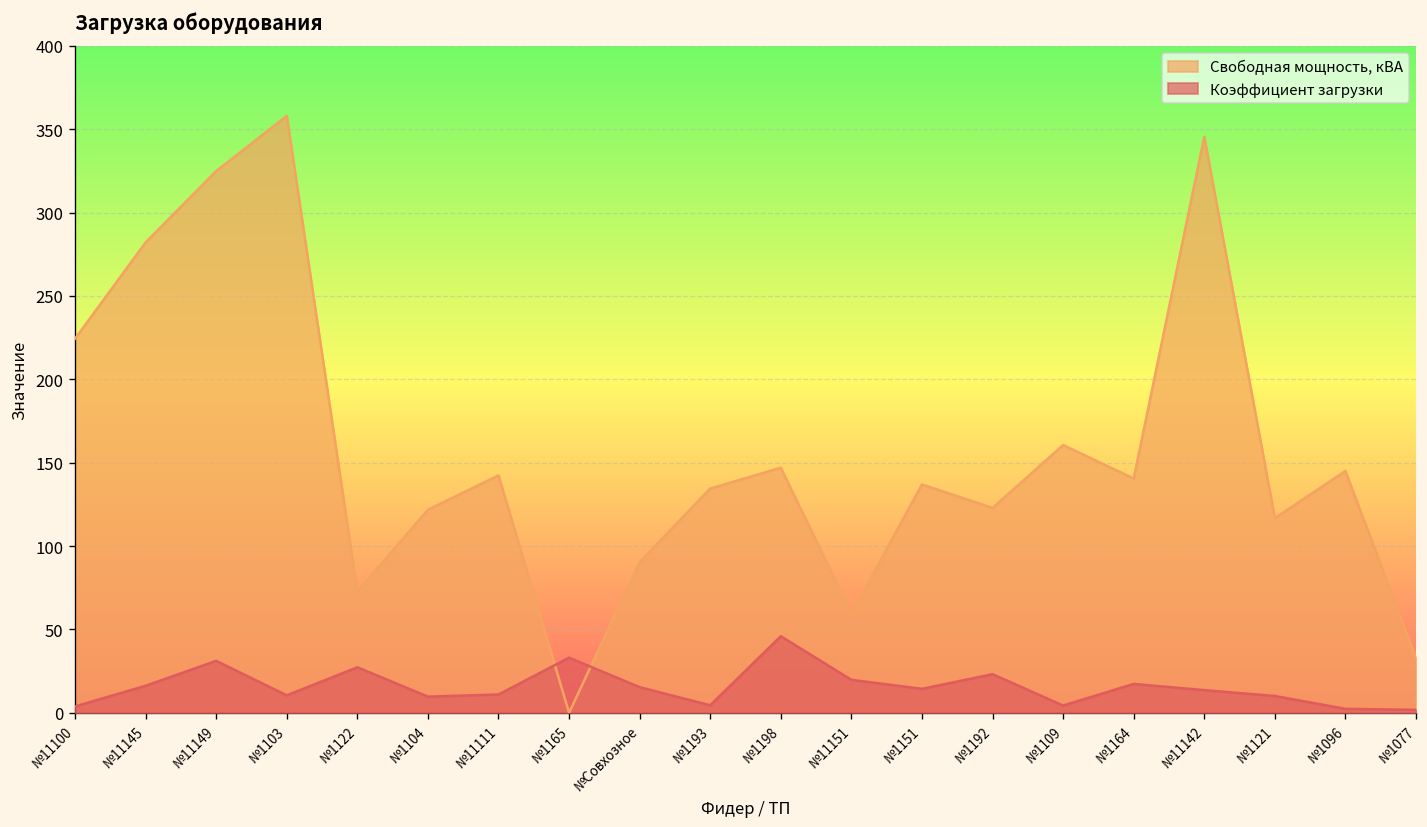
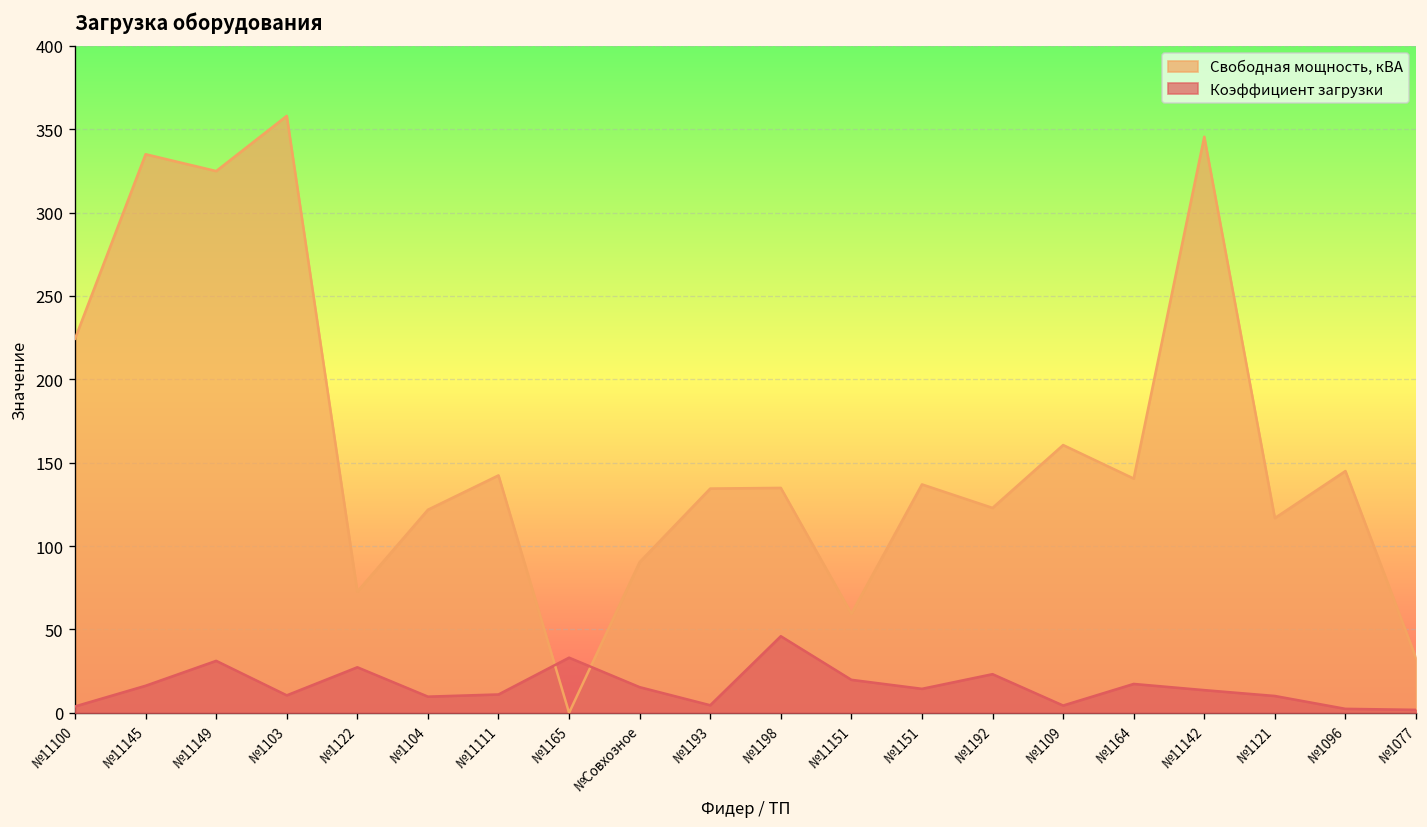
  {
    "Свободная мощность, кВА": {
      "№11100": 224,
-     "№11145": 282,
+     "№11145": 335,
      "№11149": 325,
      "№1103": 358,
      "№1122": 73,
      "№1104": 122,
      "№11111": 142,
      "№1165": 0,
      "№Совхозное": 90,
      "№1193": 135,
-     "№1198": 147,
+     "№1198": 135,
      "№11151": 60,
      "№1151": 137,
      "№1192": 123,
      "№1109": 161,
      "№1164": 141,
      "№11142": 346,
      "№1121": 117,
      "№1096": 145,
      "№1077": 33
    },
    "Коэффициент загрузки": {
      "№11100": 4,
      "№11145": 16,
      "№11149": 31,
      "№1103": 10,
      "№1122": 27,
      "№1104": 10,
      "№11111": 11,
      "№1165": 33,
      "№Совхозное": 15,
      "№1193": 5,
      "№1198": 46,
      "№11151": 20,
      "№1151": 14,
      "№1192": 23,
      "№1109": 4,
      "№1164": 17,
      "№11142": 14,
      "№1121": 10,
      "№1096": 2,
      "№1077": 2
    }
  }
